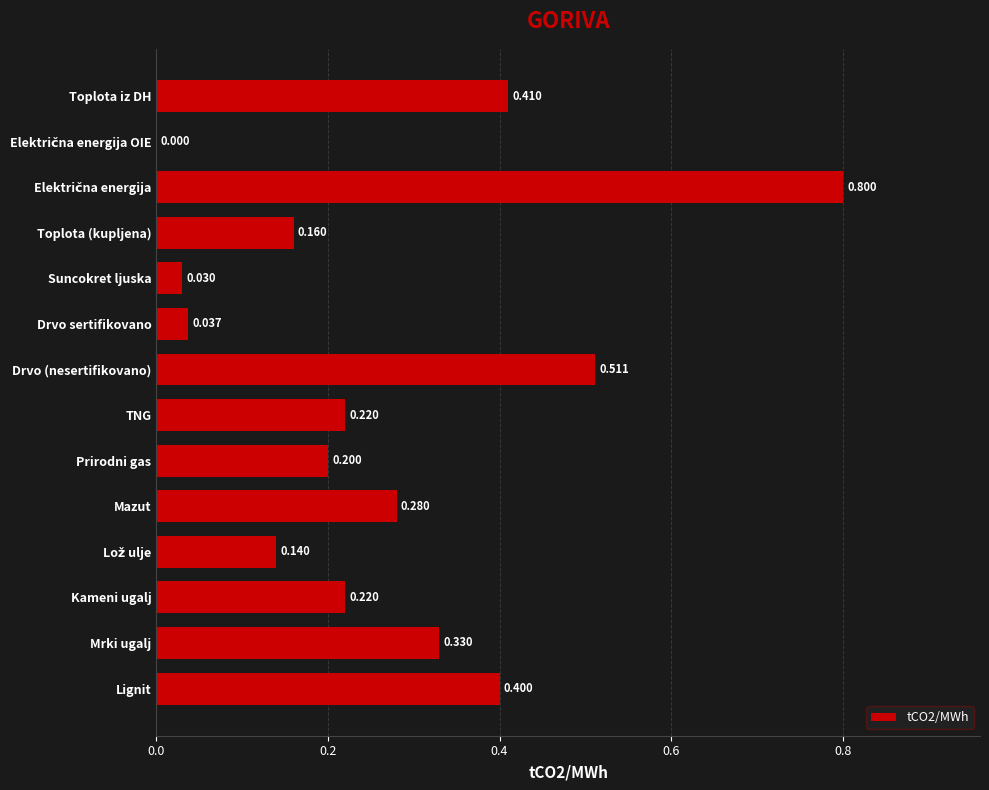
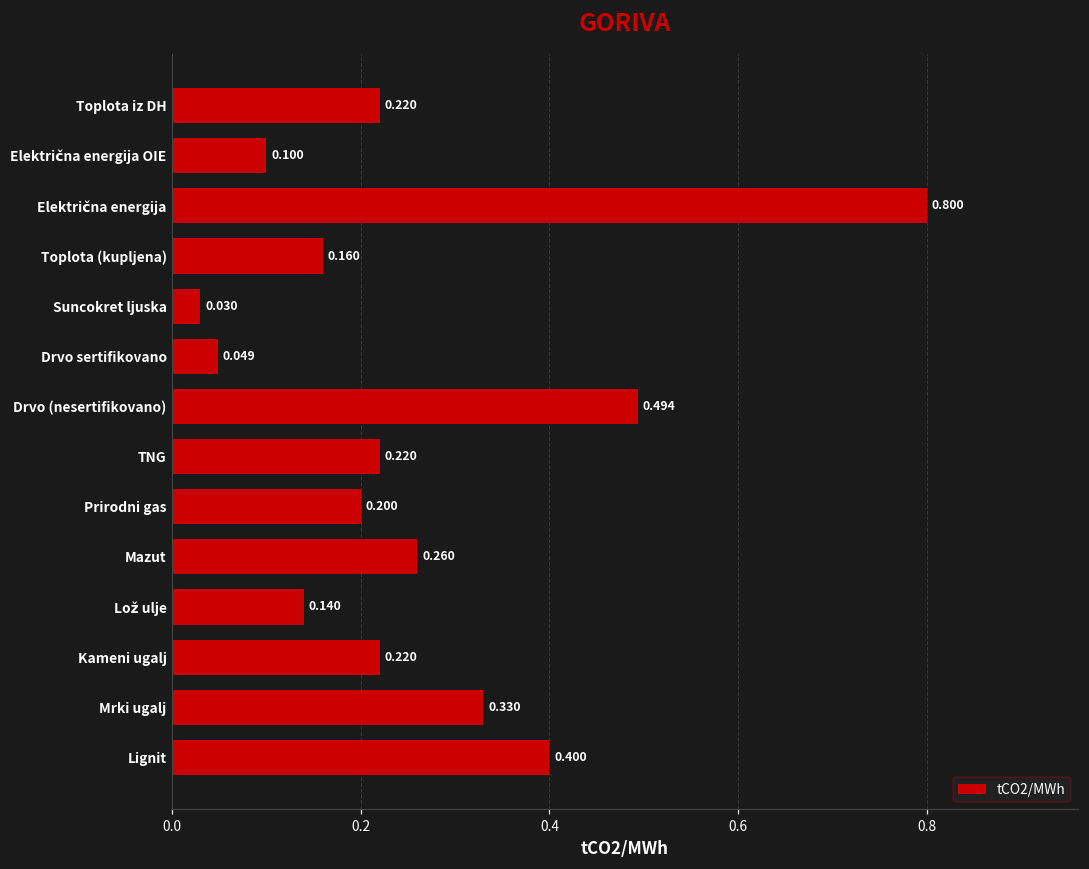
  {
-   "Toplota iz DH": 0.410,
-   "Električna energija OIE": 0.000,
+   "Toplota iz DH": 0.220,
+   "Električna energija OIE": 0.100,
    "Električna energija": 0.800,
    "Toplota (kupljena)": 0.160,
    "Suncokret ljuska": 0.030,
-   "Drvo sertifikovano": 0.037,
-   "Drvo (nesertifikovano)": 0.511,
+   "Drvo sertifikovano": 0.049,
+   "Drvo (nesertifikovano)": 0.494,
    "TNG": 0.220,
    "Prirodni gas": 0.200,
-   "Mazut": 0.280,
+   "Mazut": 0.260,
    "Lož ulje": 0.140,
    "Kameni ugalj": 0.220,
    "Mrki ugalj": 0.330,
    "Lignit": 0.400
  }
